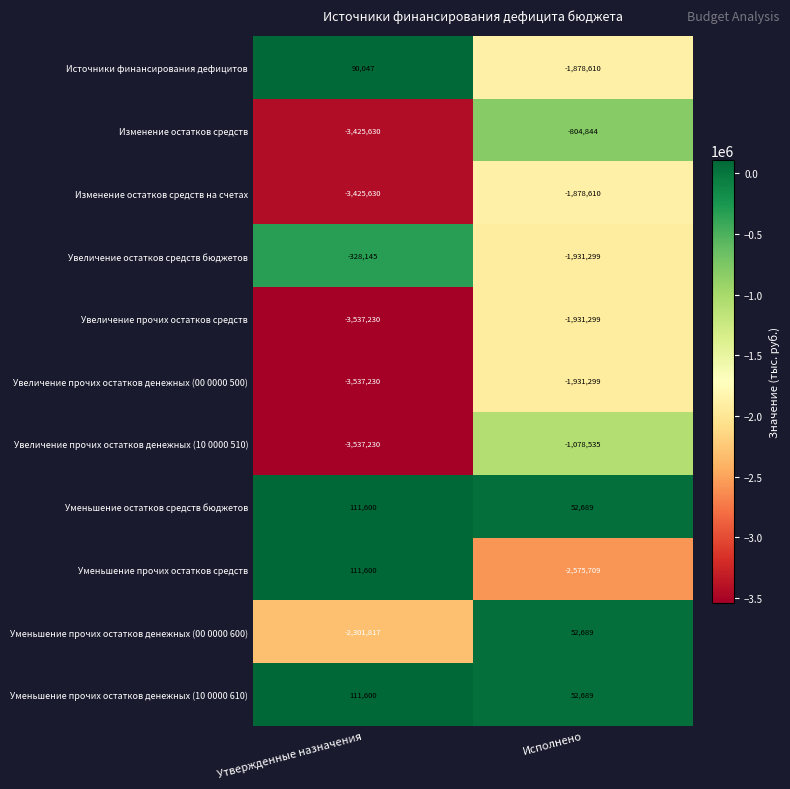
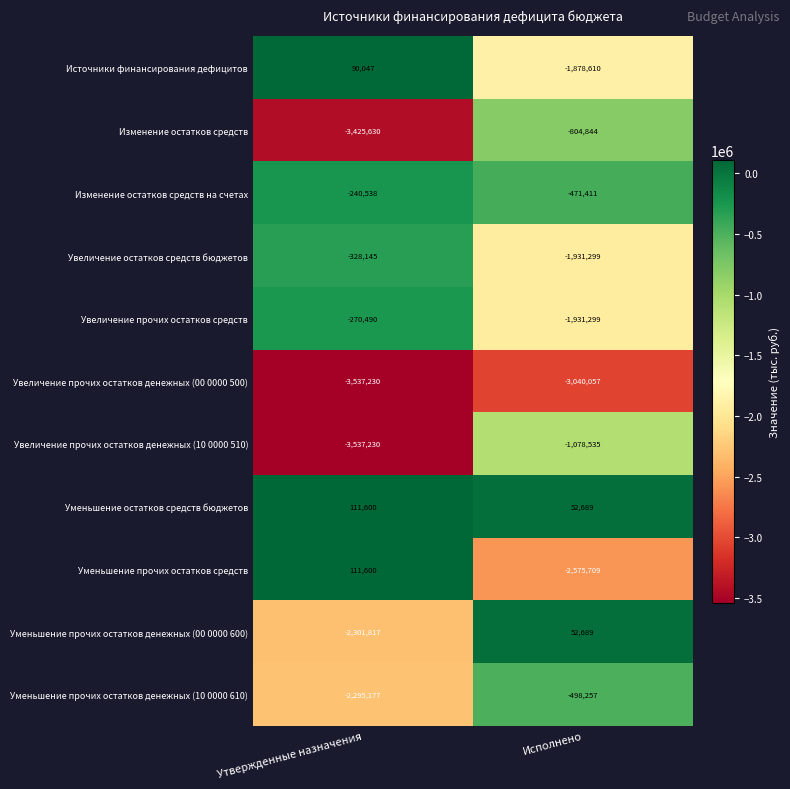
  {
    "Источники финансирования дефицитов": {
      "Утвержденные назначения": "90,047",
      "Исполнено": "-1,878,610"
    },
    "Изменение остатков средств": {
      "Утвержденные назначения": "-3,425,630",
      "Исполнено": "-804,844"
    },
    "Изменение остатков средств на счетах": {
-     "Утвержденные назначения": "-3,425,630",
-     "Исполнено": "-1,878,610"
+     "Утвержденные назначения": "-240,538",
+     "Исполнено": "-471,411"
    },
    "Увеличение остатков средств бюджетов": {
      "Утвержденные назначения": "-328,145",
      "Исполнено": "-1,931,299"
    },
    "Увеличение прочих остатков средств": {
-     "Утвержденные назначения": "-3,537,230",
+     "Утвержденные назначения": "-270,490",
      "Исполнено": "-1,931,299"
    },
    "Увеличение прочих остатков денежных (00 0000 500)": {
      "Утвержденные назначения": "-3,537,230",
-     "Исполнено": "-1,931,299"
+     "Исполнено": "-3,040,057"
    },
    "Увеличение прочих остатков денежных (10 0000 510)": {
      "Утвержденные назначения": "-3,537,230",
      "Исполнено": "-1,078,535"
    },
    "Уменьшение остатков средств бюджетов": {
      "Утвержденные назначения": "111,600",
      "Исполнено": "52,689"
    },
    "Уменьшение прочих остатков средств": {
      "Утвержденные назначения": "111,600",
      "Исполнено": "-2,575,709"
    },
    "Уменьшение прочих остатков денежных (00 0000 600)": {
      "Утвержденные назначения": "-2,301,817",
      "Исполнено": "52,689"
    },
    "Уменьшение прочих остатков денежных (10 0000 610)": {
-     "Утвержденные назначения": "111,600",
-     "Исполнено": "52,689"
+     "Утвержденные назначения": "-2,295,177",
+     "Исполнено": "-498,257"
    }
  }
